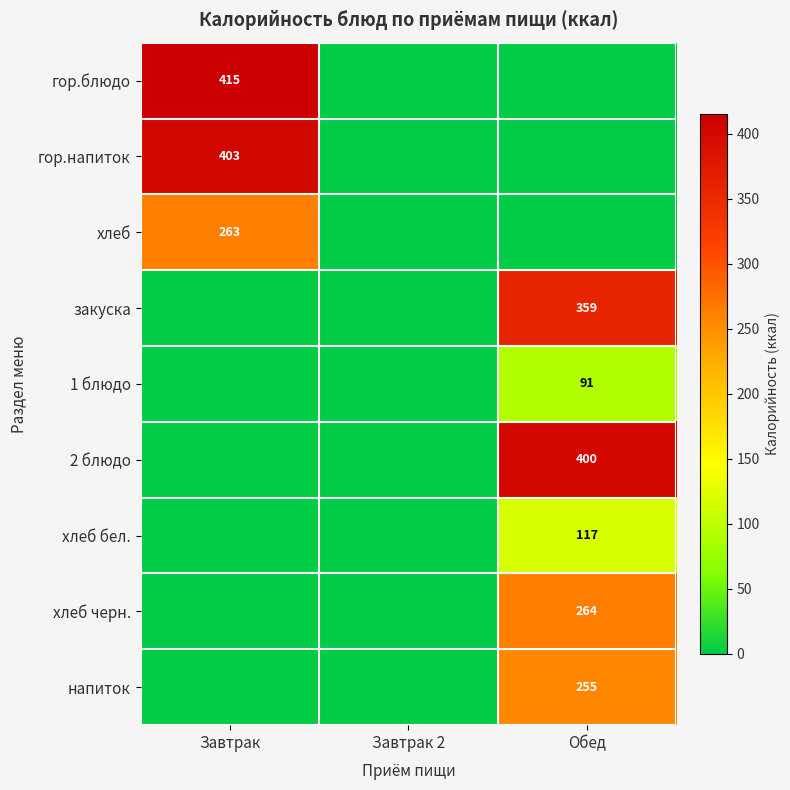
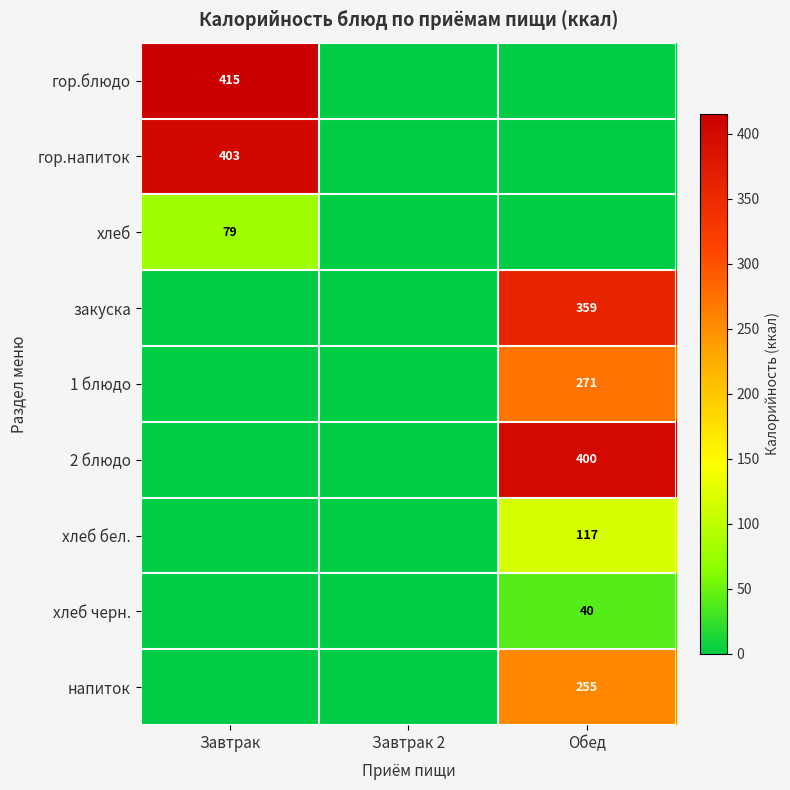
  {
    "гор.блюдо": {
      "Завтрак": 415
    },
    "гор.напиток": {
      "Завтрак": 403
    },
    "хлеб": {
-     "Завтрак": 263
+     "Завтрак": 79
    },
    "закуска": {
      "Обед": 359
    },
    "1 блюдо": {
-     "Обед": 91
+     "Обед": 271
    },
    "2 блюдо": {
      "Обед": 400
    },
    "хлеб бел.": {
      "Обед": 117
    },
    "хлеб черн.": {
-     "Обед": 264
+     "Обед": 40
    },
    "напиток": {
      "Обед": 255
    }
  }
